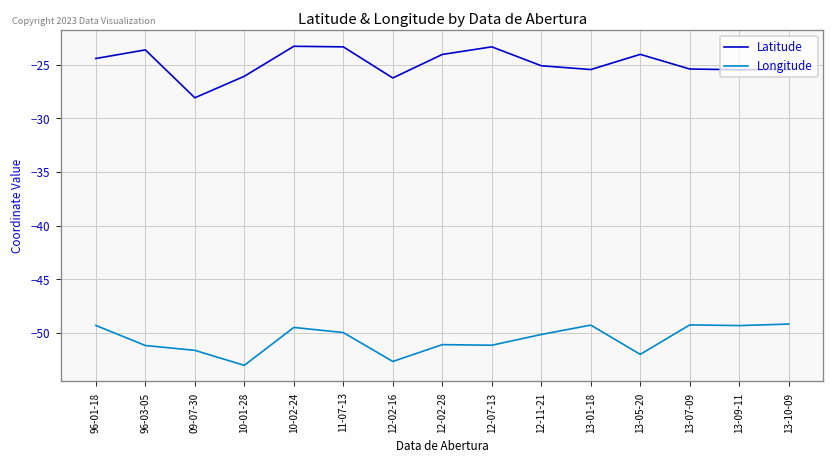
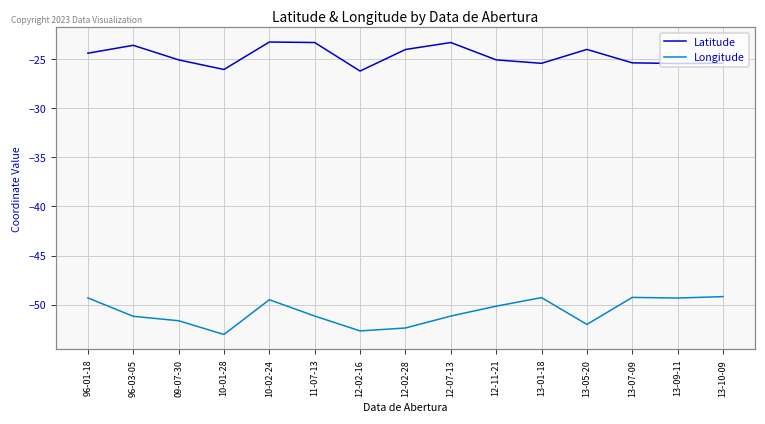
  {
    "Latitude": {
      "96-01-18": -24,
      "96-03-05": -24,
-     "09-07-30": -28,
+     "09-07-30": -25,
      "10-01-28": -26,
      "10-02-24": -23,
      "11-07-13": -23,
      "12-02-16": -26,
      "12-02-28": -24,
      "12-07-13": -23,
      "12-11-21": -25,
      "13-01-18": -25,
      "13-05-20": -24,
      "13-07-09": -25
    },
    "Longitude": {
      "96-01-18": -49,
      "96-03-05": -51,
      "09-07-30": -52,
      "10-01-28": -53,
      "10-02-24": -50,
-     "11-07-13": -50,
+     "11-07-13": -51,
      "12-02-16": -53,
-     "12-02-28": -51,
+     "12-02-28": -52,
      "12-07-13": -51,
      "12-11-21": -50,
      "13-01-18": -49,
      "13-05-20": -52,
      "13-07-09": -49,
      "13-09-11": -49,
      "13-10-09": -49
    }
  }
